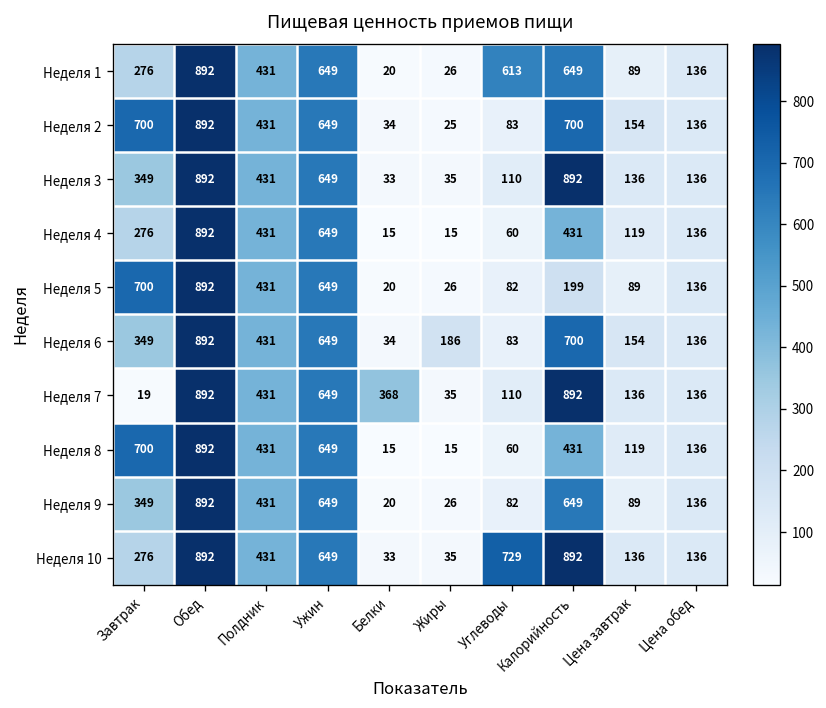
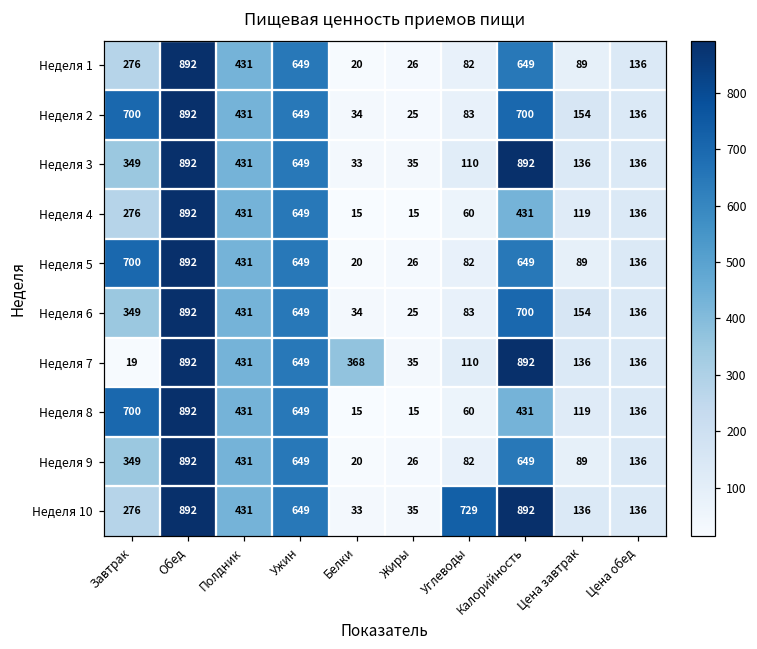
  {
    "Неделя 1": {
      "Завтрак": 276,
      "Обед": 892,
      "Полдник": 431,
      "Ужин": 649,
      "Белки": 20,
      "Жиры": 26,
-     "Углеводы": 613,
+     "Углеводы": 82,
      "Калорийность": 649,
      "Цена завтрак": 89,
      "Цена обед": 136
    },
    "Неделя 2": {
      "Завтрак": 700,
      "Обед": 892,
      "Полдник": 431,
      "Ужин": 649,
      "Белки": 34,
      "Жиры": 25,
      "Углеводы": 83,
      "Калорийность": 700,
      "Цена завтрак": 154,
      "Цена обед": 136
    },
    "Неделя 3": {
      "Завтрак": 349,
      "Обед": 892,
      "Полдник": 431,
      "Ужин": 649,
      "Белки": 33,
      "Жиры": 35,
      "Углеводы": 110,
      "Калорийность": 892,
      "Цена завтрак": 136,
      "Цена обед": 136
    },
    "Неделя 4": {
      "Завтрак": 276,
      "Обед": 892,
      "Полдник": 431,
      "Ужин": 649,
      "Белки": 15,
      "Жиры": 15,
      "Углеводы": 60,
      "Калорийность": 431,
      "Цена завтрак": 119,
      "Цена обед": 136
    },
    "Неделя 5": {
      "Завтрак": 700,
      "Обед": 892,
      "Полдник": 431,
      "Ужин": 649,
      "Белки": 20,
      "Жиры": 26,
      "Углеводы": 82,
-     "Калорийность": 199,
+     "Калорийность": 649,
      "Цена завтрак": 89,
      "Цена обед": 136
    },
    "Неделя 6": {
      "Завтрак": 349,
      "Обед": 892,
      "Полдник": 431,
      "Ужин": 649,
      "Белки": 34,
-     "Жиры": 186,
+     "Жиры": 25,
      "Углеводы": 83,
      "Калорийность": 700,
      "Цена завтрак": 154,
      "Цена обед": 136
    },
    "Неделя 7": {
      "Завтрак": 19,
      "Обед": 892,
      "Полдник": 431,
      "Ужин": 649,
      "Белки": 368,
      "Жиры": 35,
      "Углеводы": 110,
      "Калорийность": 892,
      "Цена завтрак": 136,
      "Цена обед": 136
    },
    "Неделя 8": {
      "Завтрак": 700,
      "Обед": 892,
      "Полдник": 431,
      "Ужин": 649,
      "Белки": 15,
      "Жиры": 15,
      "Углеводы": 60,
      "Калорийность": 431,
      "Цена завтрак": 119,
      "Цена обед": 136
    },
    "Неделя 9": {
      "Завтрак": 349,
      "Обед": 892,
      "Полдник": 431,
      "Ужин": 649,
      "Белки": 20,
      "Жиры": 26,
      "Углеводы": 82,
      "Калорийность": 649,
      "Цена завтрак": 89,
      "Цена обед": 136
    },
    "Неделя 10": {
      "Завтрак": 276,
      "Обед": 892,
      "Полдник": 431,
      "Ужин": 649,
      "Белки": 33,
      "Жиры": 35,
      "Углеводы": 729,
      "Калорийность": 892,
      "Цена завтрак": 136,
      "Цена обед": 136
    }
  }
